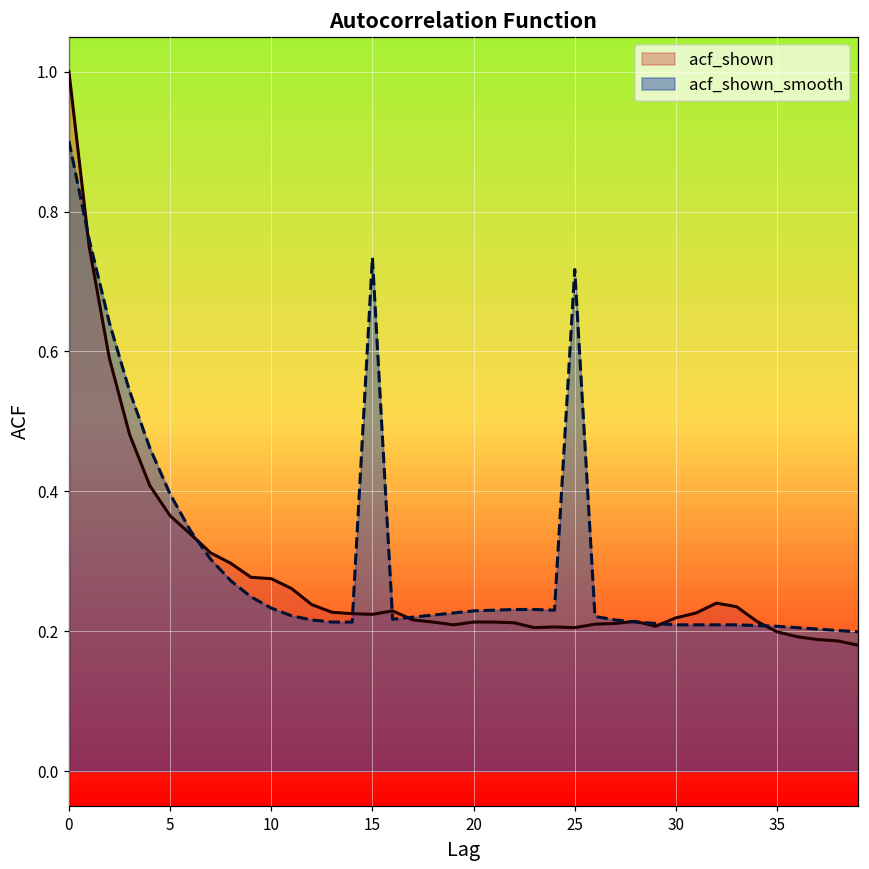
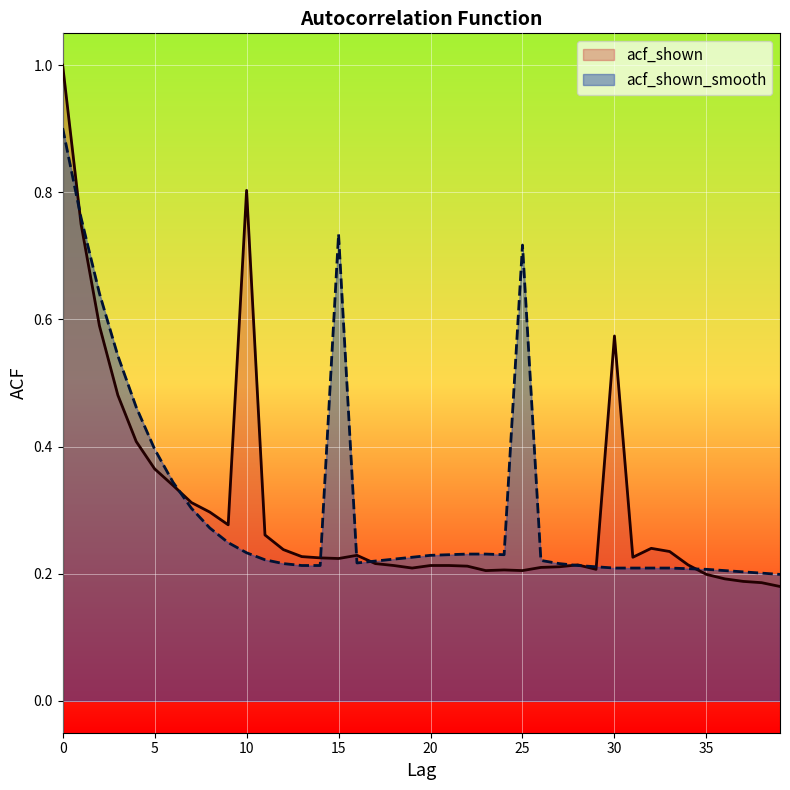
  {
    "acf_shown": {
      "0": 1.00,
      "5": 0.37,
-     "10": 0.28,
+     "10": 0.80,
      "15": 0.22,
      "20": 0.21,
      "25": 0.21,
-     "30": 0.22,
+     "30": 0.57,
      "35": 0.20
    },
    "acf_shown_smooth": {
      "0": 0.90,
      "5": 0.40,
      "10": 0.23,
      "15": 0.73,
      "20": 0.23,
      "25": 0.72,
      "30": 0.21,
      "35": 0.21
    }
  }
